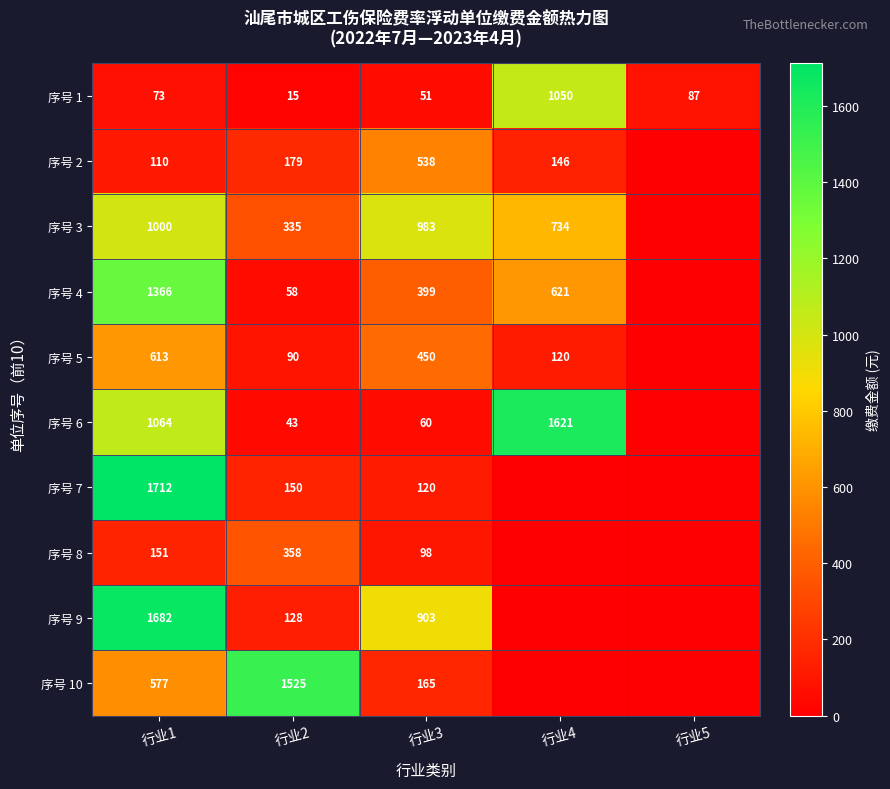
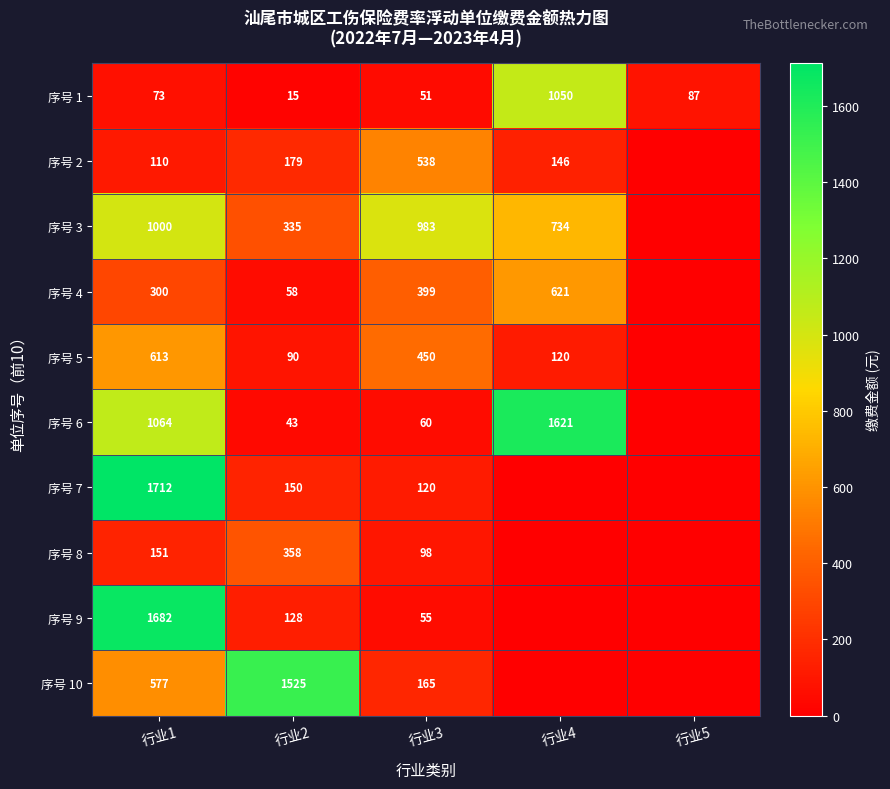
  {
    "序号 4": {
-     "行业1": 1366
+     "行业1": 300
    },
    "序号 9": {
-     "行业3": 903
+     "行业3": 55
    }
  }
